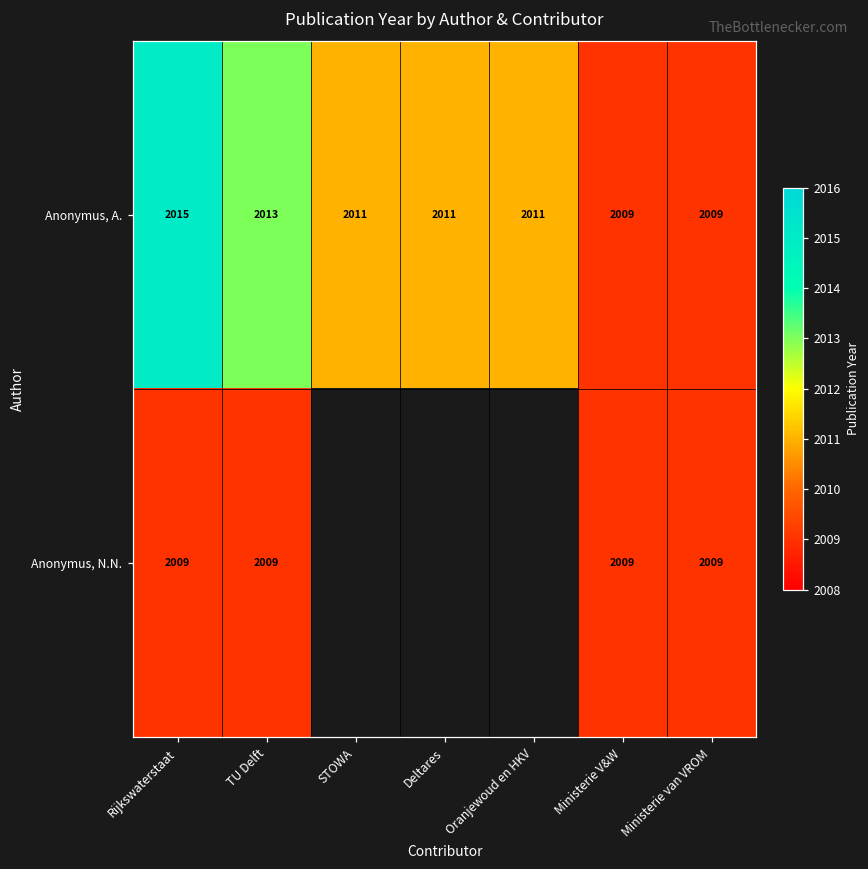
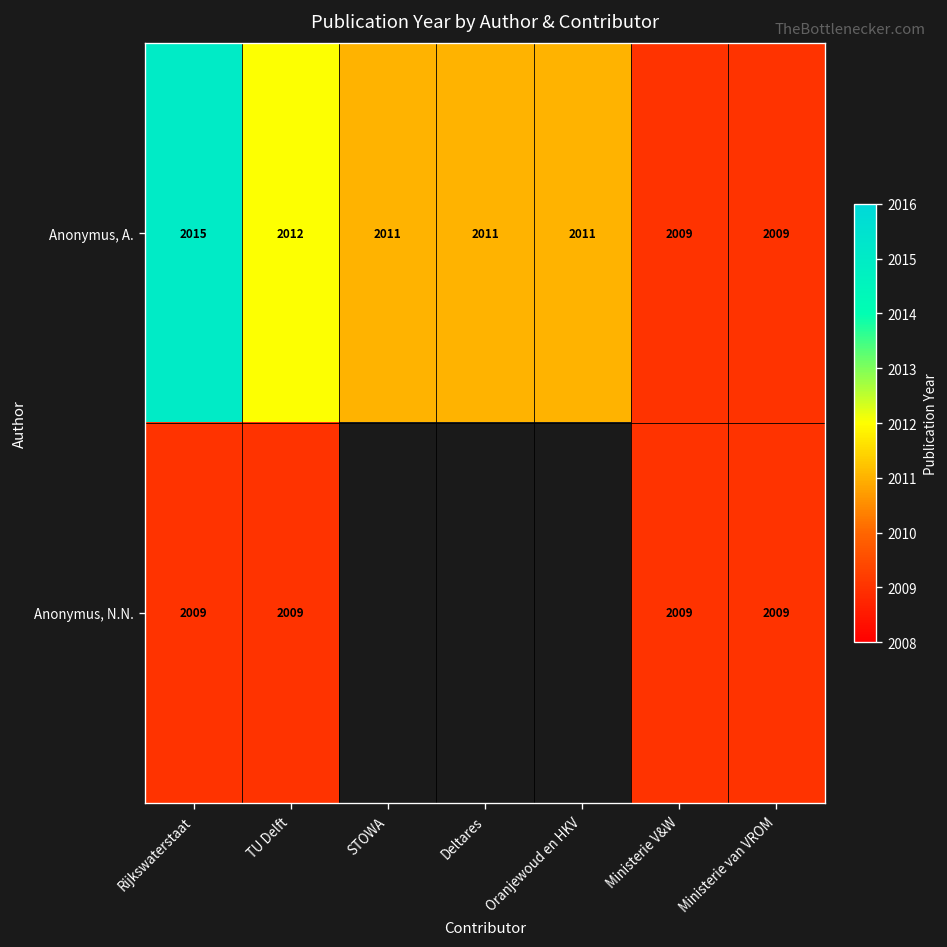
  {
    "Anonymus, A.": {
      "Rijkswaterstaat": 2015,
-     "TU Delft": 2013,
+     "TU Delft": 2012,
      "STOWA": 2011,
      "Deltares": 2011,
      "Oranjewoud en HKV": 2011,
      "Ministerie V&W": 2009,
      "Ministerie van VROM": 2009
    },
    "Anonymus, N.N.": {
      "Rijkswaterstaat": 2009,
      "TU Delft": 2009,
      "Ministerie V&W": 2009,
      "Ministerie van VROM": 2009
    }
  }
